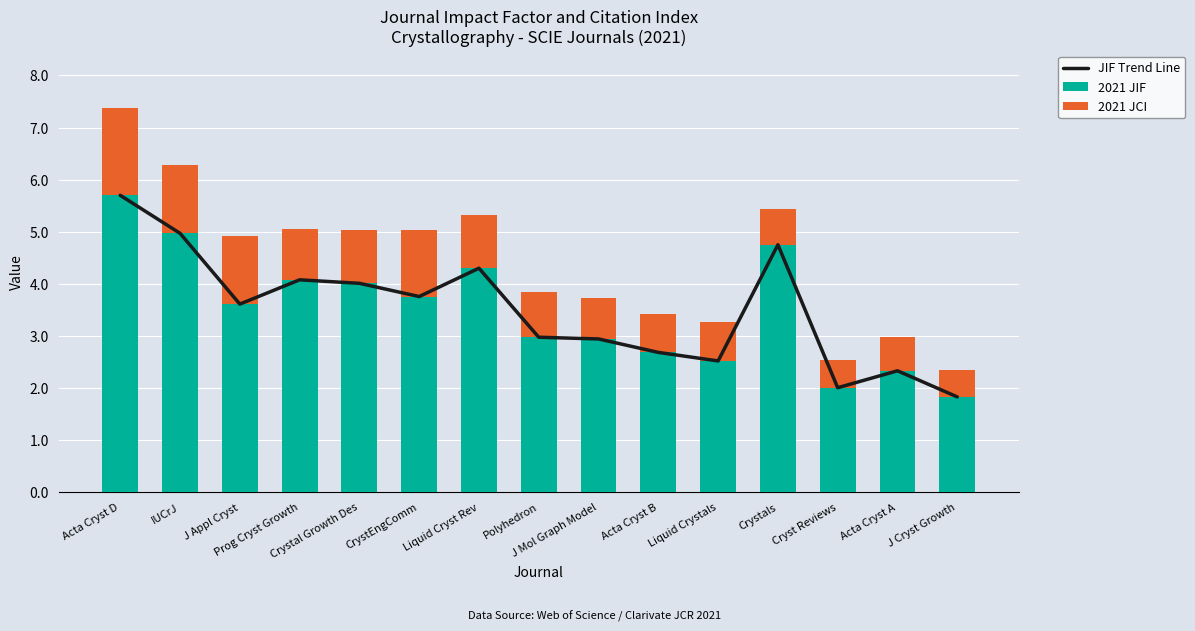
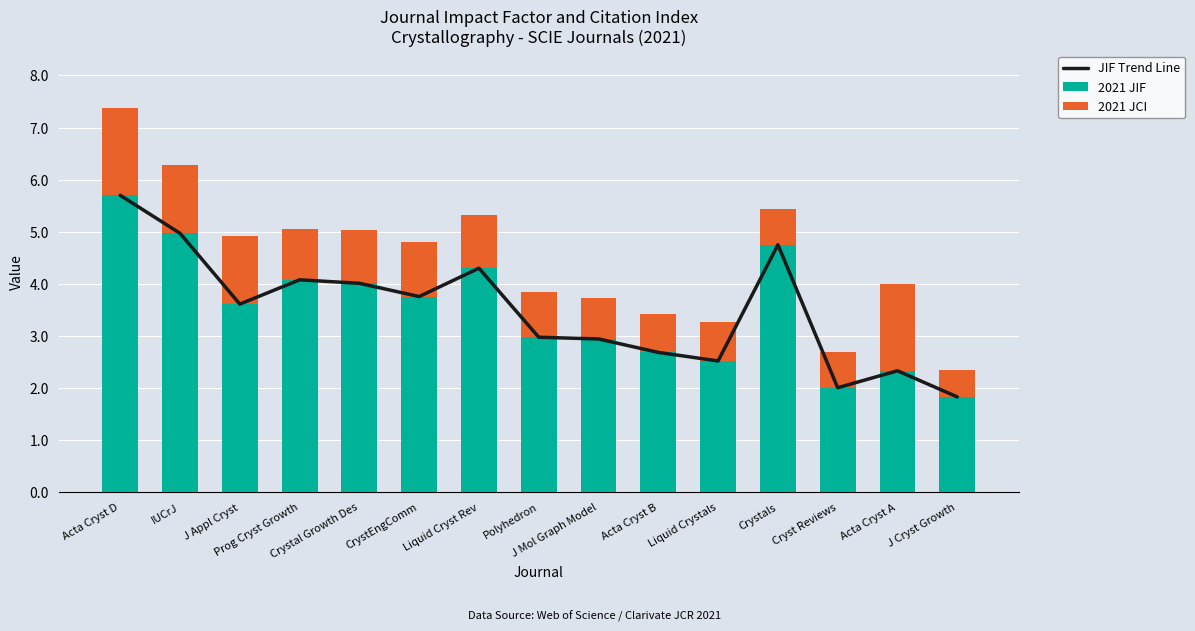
  {
    "2021 JIF": {
      "Acta Cryst D": 5.7,
      "IUCrJ": 5.0,
      "J Appl Cryst": 3.6,
      "Prog Cryst Growth": 4.1,
      "Crystal Growth Des": 4.0,
      "CrystEngComm": 3.8,
      "Liquid Cryst Rev": 4.3,
      "Polyhedron": 3.0,
      "J Mol Graph Model": 2.9,
      "Acta Cryst B": 2.7,
      "Liquid Crystals": 2.5,
      "Crystals": 4.8,
      "Cryst Reviews": 2.0,
      "Acta Cryst A": 2.3,
      "J Cryst Growth": 1.8
    },
    "2021 JCI": {
      "Acta Cryst D": 1.7,
      "IUCrJ": 1.3,
      "J Appl Cryst": 1.3,
      "Prog Cryst Growth": 1.0,
      "Crystal Growth Des": 1.0,
-     "CrystEngComm": 1.3,
+     "CrystEngComm": 1.0,
      "Liquid Cryst Rev": 1.0,
      "Polyhedron": 0.9,
      "J Mol Graph Model": 0.8,
      "Acta Cryst B": 0.7,
      "Liquid Crystals": 0.7,
      "Crystals": 0.7,
-     "Cryst Reviews": 0.5,
-     "Acta Cryst A": 0.6,
+     "Cryst Reviews": 0.7,
+     "Acta Cryst A": 1.7,
      "J Cryst Growth": 0.5
    }
  }
